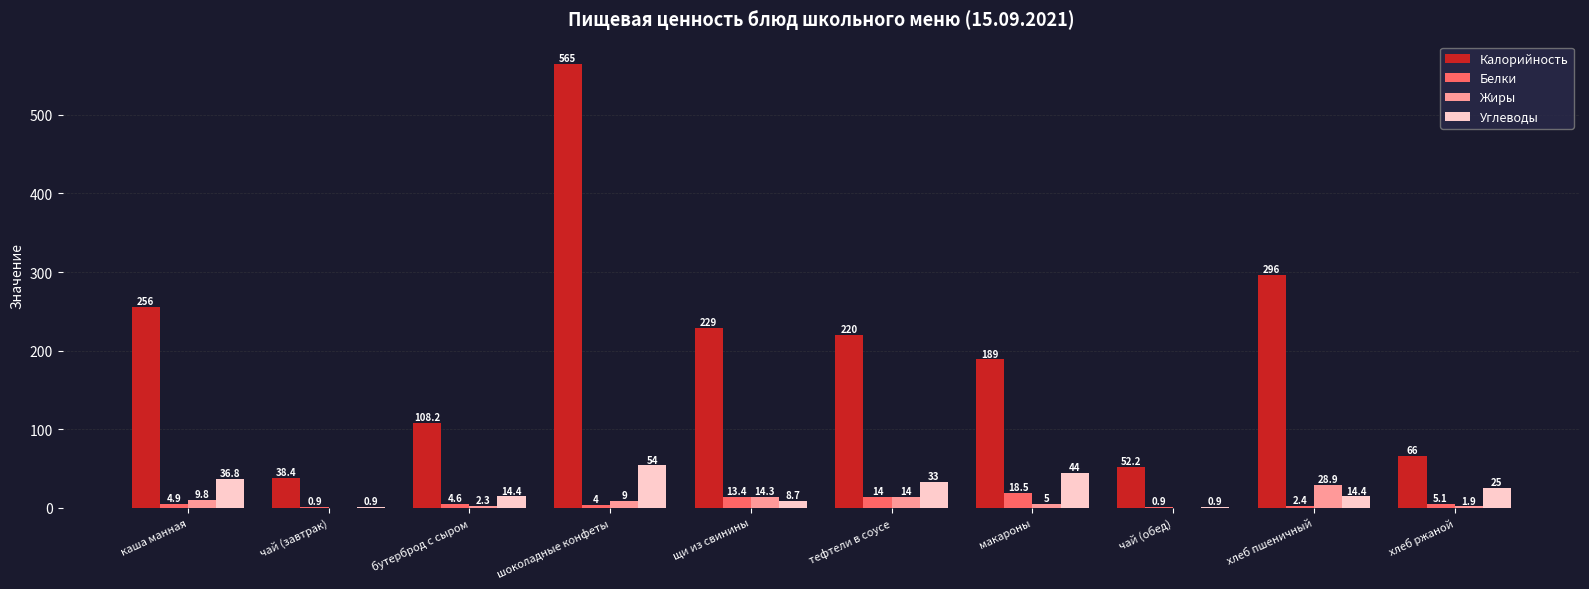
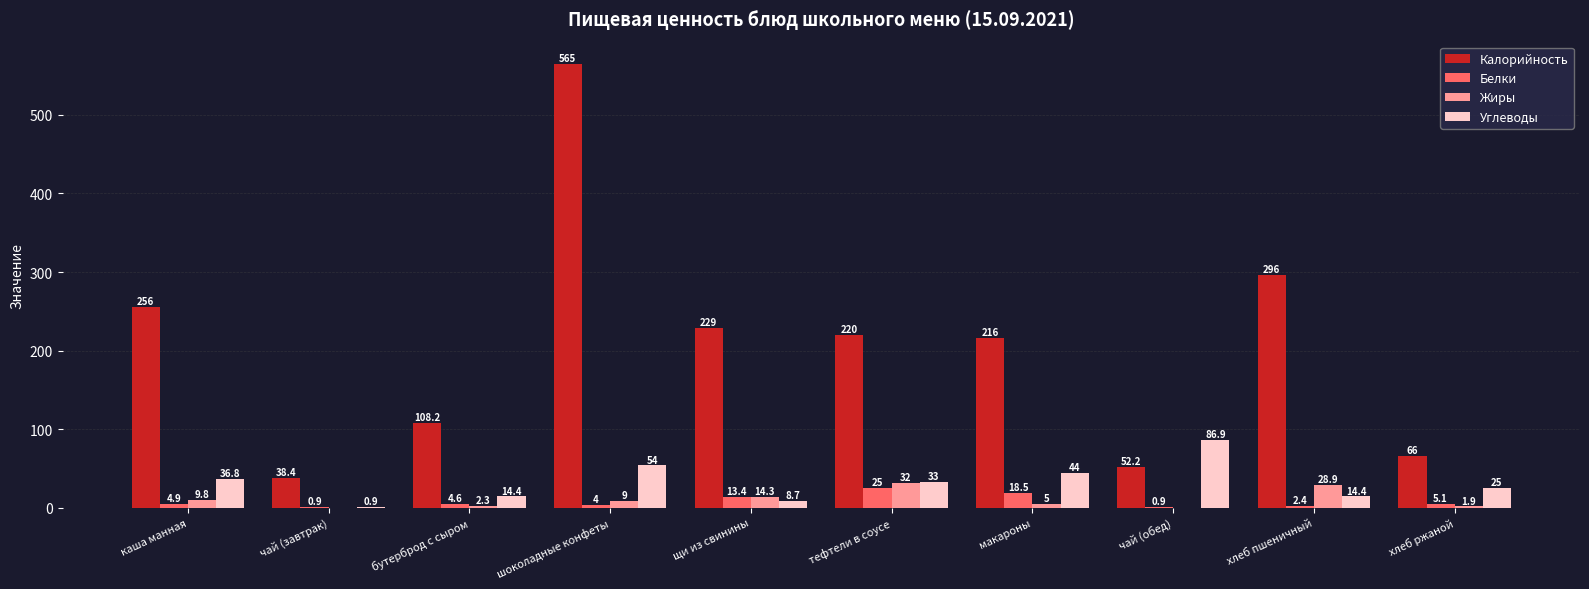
  {
    "Калорийность": {
      "каша манная": 256,
      "чай (завтрак)": 38.4,
      "бутерброд с сыром": 108.2,
      "шоколадные конфеты": 565,
      "щи из свинины": 229,
      "тефтели в соусе": 220,
-     "макароны": 189,
+     "макароны": 216,
      "чай (обед)": 52.2,
      "хлеб пшеничный": 296,
      "хлеб ржаной": 66
    },
    "Белки": {
      "каша манная": 4.9,
      "чай (завтрак)": 0.9,
      "бутерброд с сыром": 4.6,
      "шоколадные конфеты": 4,
      "щи из свинины": 13.4,
-     "тефтели в соусе": 14,
+     "тефтели в соусе": 25,
      "макароны": 18.5,
      "чай (обед)": 0.9,
      "хлеб пшеничный": 2.4,
      "хлеб ржаной": 5.1
    },
    "Жиры": {
      "каша манная": 9.8,
      "бутерброд с сыром": 2.3,
      "шоколадные конфеты": 9,
      "щи из свинины": 14.3,
-     "тефтели в соусе": 14,
+     "тефтели в соусе": 32,
      "макароны": 5,
      "хлеб пшеничный": 28.9,
      "хлеб ржаной": 1.9
    },
    "Углеводы": {
      "каша манная": 36.8,
      "чай (завтрак)": 0.9,
      "бутерброд с сыром": 14.4,
      "шоколадные конфеты": 54,
      "щи из свинины": 8.7,
      "тефтели в соусе": 33,
      "макароны": 44,
-     "чай (обед)": 0.9,
+     "чай (обед)": 86.9,
      "хлеб пшеничный": 14.4,
      "хлеб ржаной": 25
    }
  }
